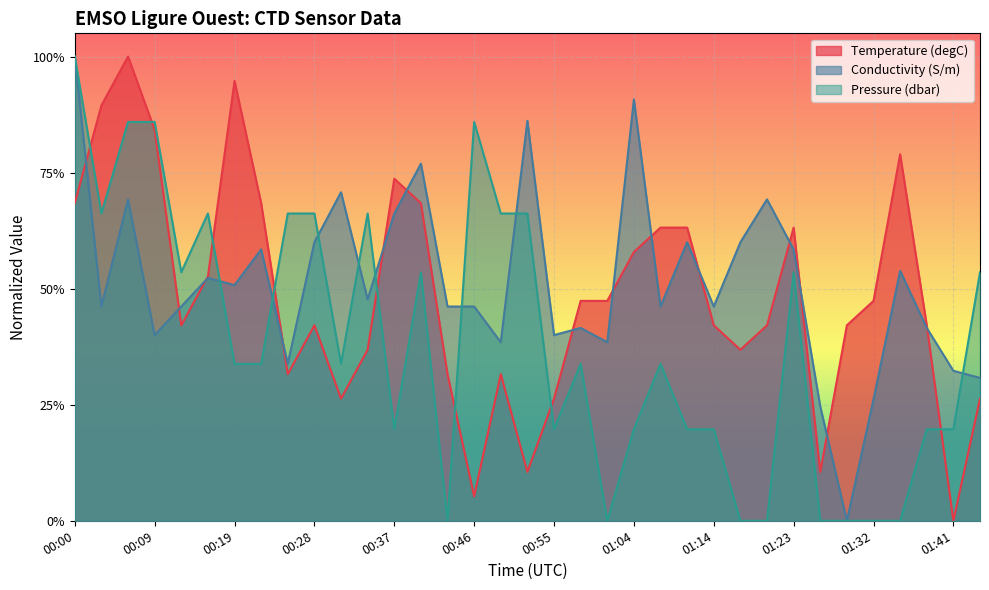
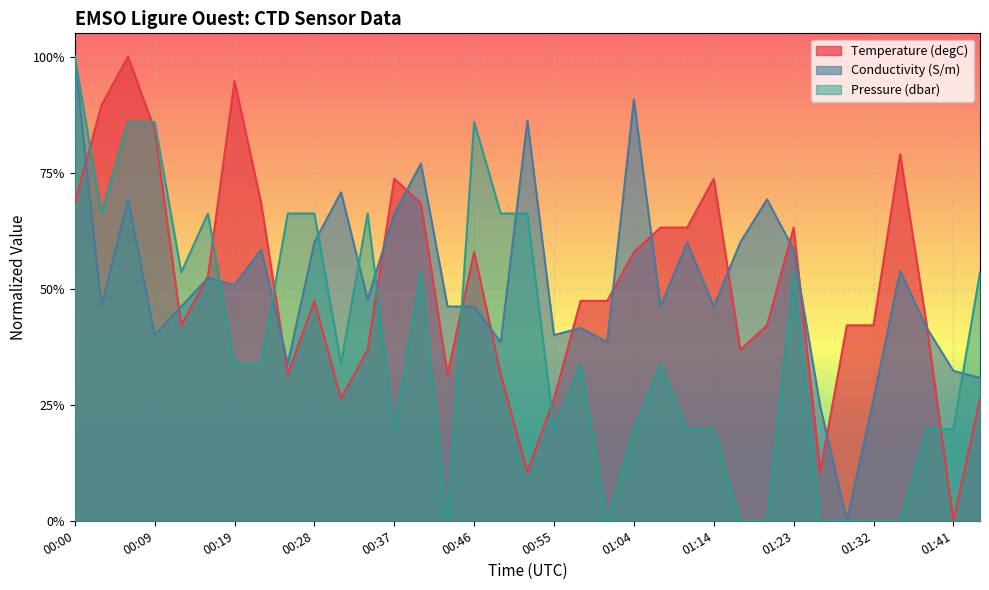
  {
    "Temperature (degC)": {
      "00:00": "68%",
      "00:09": "84%",
      "00:19": "95%",
-     "00:28": "42%",
+     "00:28": "47%",
      "00:37": "74%",
-     "00:46": "5%",
+     "00:46": "58%",
      "00:55": "26%",
      "01:04": "58%",
-     "01:14": "42%",
+     "01:14": "74%",
      "01:23": "63%",
-     "01:32": "47%",
+     "01:32": "42%",
      "01:41": "0%"
    }
  }
